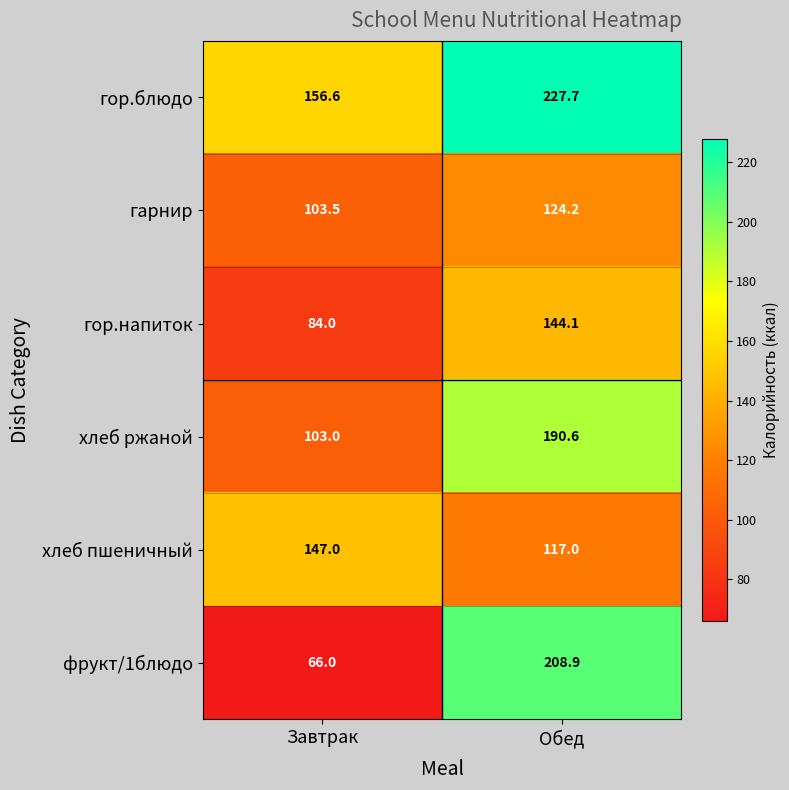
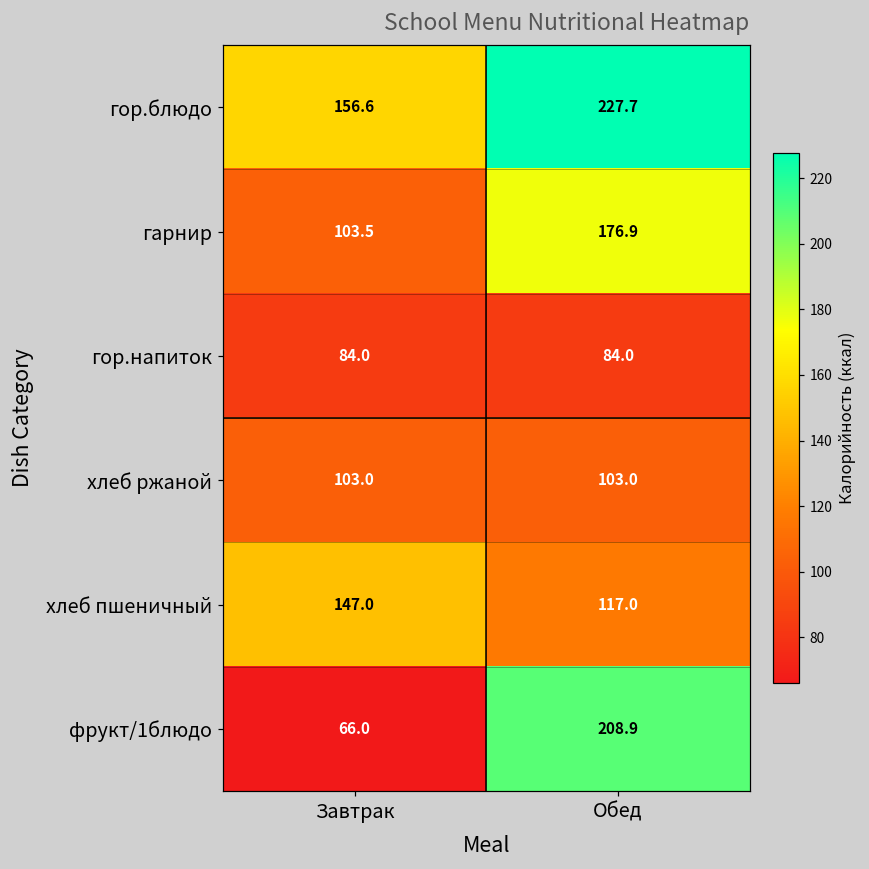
  {
    "гор.блюдо": {
      "Завтрак": 156.6,
      "Обед": 227.7
    },
    "гарнир": {
      "Завтрак": 103.5,
-     "Обед": 124.2
+     "Обед": 176.9
    },
    "гор.напиток": {
      "Завтрак": 84.0,
-     "Обед": 144.1
+     "Обед": 84.0
    },
    "хлеб ржаной": {
      "Завтрак": 103.0,
-     "Обед": 190.6
+     "Обед": 103.0
    },
    "хлеб пшеничный": {
      "Завтрак": 147.0,
      "Обед": 117.0
    },
    "фрукт/1блюдо": {
      "Завтрак": 66.0,
      "Обед": 208.9
    }
  }
